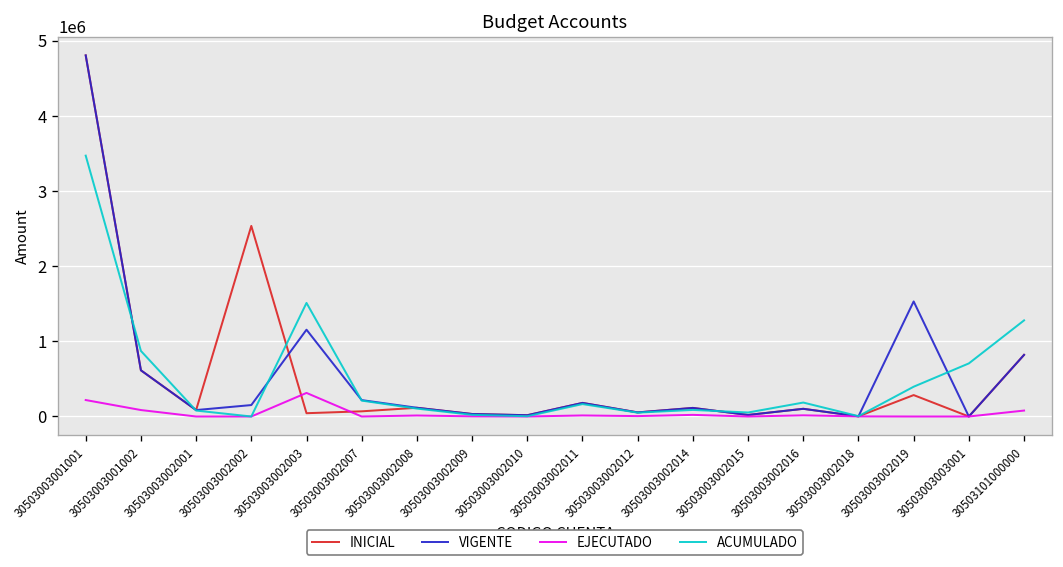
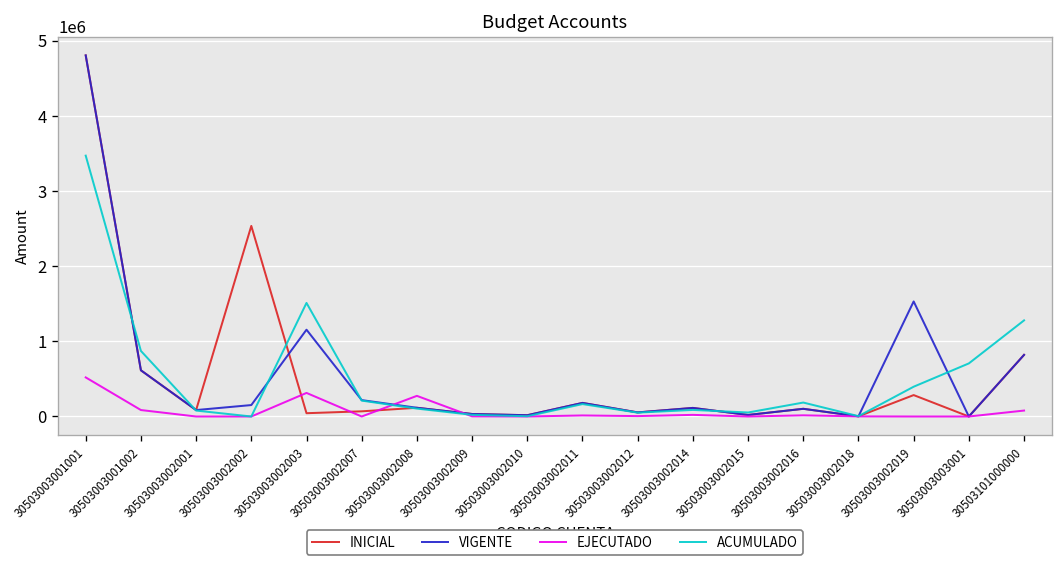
  {
    "INICIAL": {
      "30503003002002": 2500000,
      "30503003002003": 0,
      "30503003002007": 100000,
      "30503003002019": 300000
    },
    "VIGENTE": {
      "30503003002002": 200000,
      "30503003002003": 1200000,
      "30503003002019": 1500000
    },
    "EJECUTADO": {
-     "30503003001001": 200000,
+     "30503003001001": 500000,
      "30503003001002": 100000,
      "30503003002001": 0,
      "30503003002003": 300000,
      "30503003002007": 0,
-     "30503003002008": 0,
+     "30503003002008": 300000,
      "30503003002011": 0,
      "30503003002012": 0,
      "30503003002014": 0,
      "30503003002016": 0,
      "30503003002019": 0,
      "30503101000000": 100000
    },
    "ACUMULADO": {
      "30503003001001": 3500000,
      "30503003001002": 900000,
      "30503003002003": 1500000,
      "30503003002016": 200000,
      "30503003002019": 400000,
      "30503003003001": 700000,
      "30503101000000": 1300000
    }
  }
